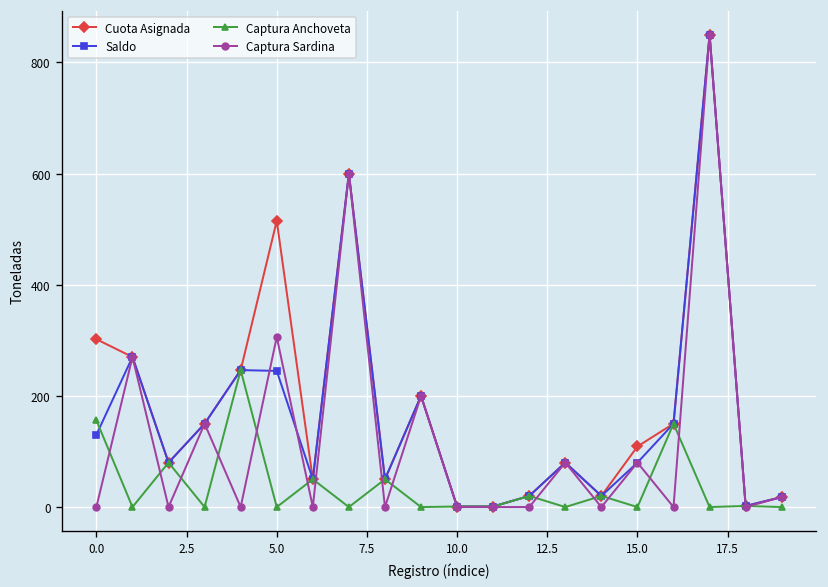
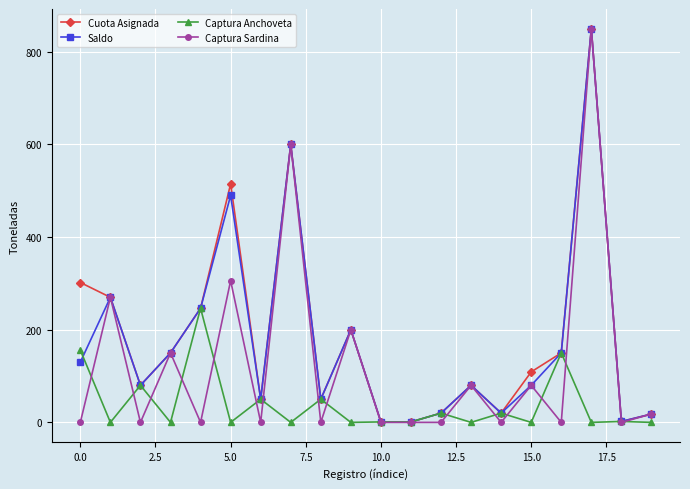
  {
    "Cuota Asignada": {
      "0.0": 300,
      "5.0": 520,
      "15.0": 110
    },
    "Saldo": {
      "0.0": 130,
-     "5.0": 250
+     "5.0": 490
    },
    "Captura Anchoveta": {
      "0.0": 160,
      "5.0": 0,
      "15.0": 0
    },
    "Captura Sardina": {
      "0.0": 0,
      "5.0": 310
    }
  }
